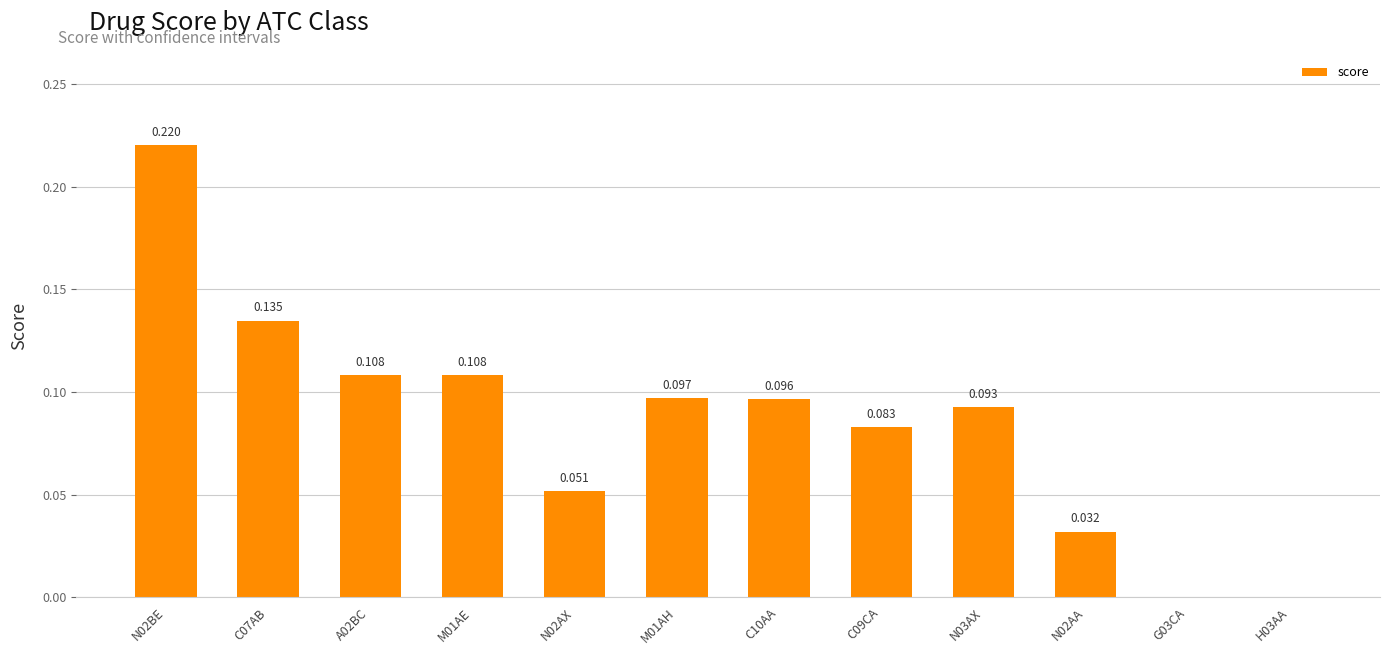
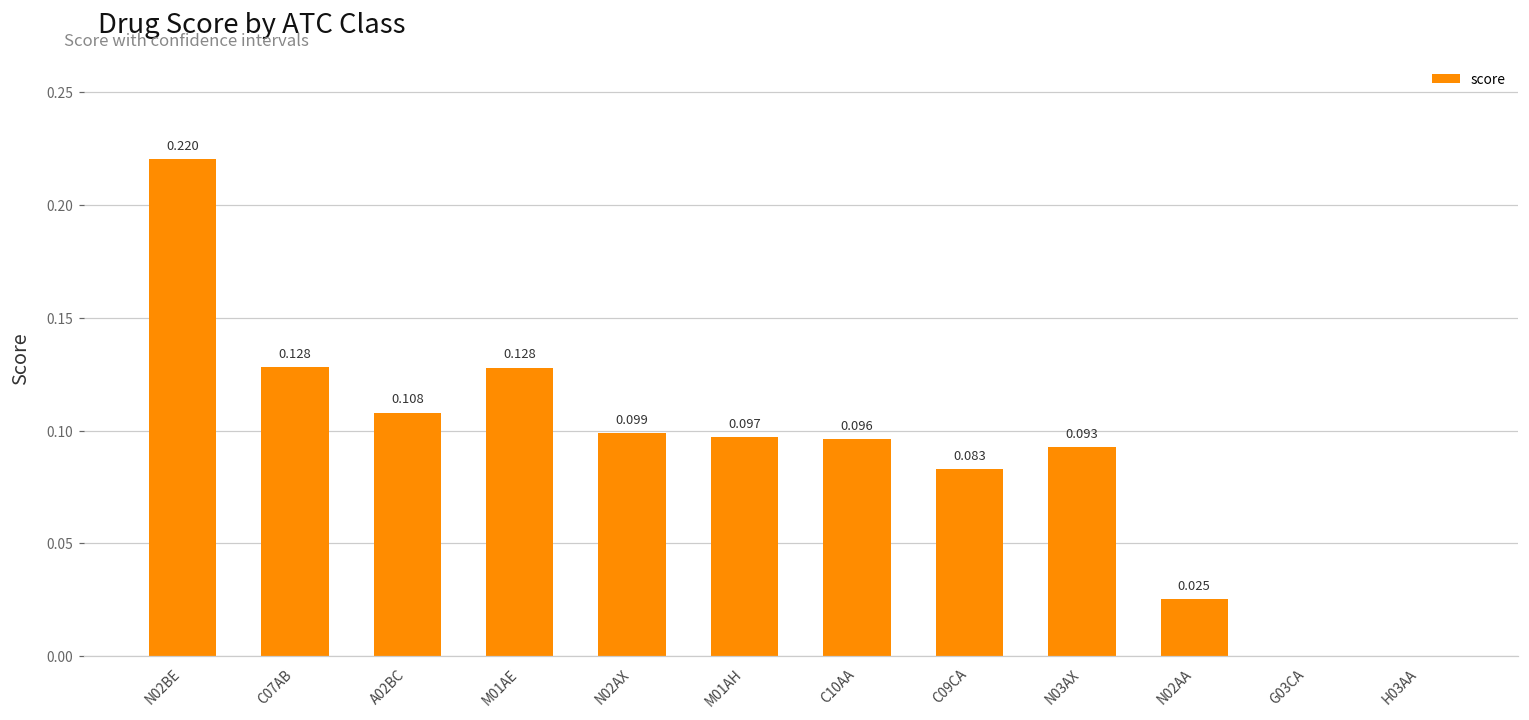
  {
    "N02BE": 0.220,
-   "C07AB": 0.135,
+   "C07AB": 0.128,
    "A02BC": 0.108,
-   "M01AE": 0.108,
-   "N02AX": 0.051,
+   "M01AE": 0.128,
+   "N02AX": 0.099,
    "M01AH": 0.097,
    "C10AA": 0.096,
    "C09CA": 0.083,
    "N03AX": 0.093,
-   "N02AA": 0.032
+   "N02AA": 0.025
  }
